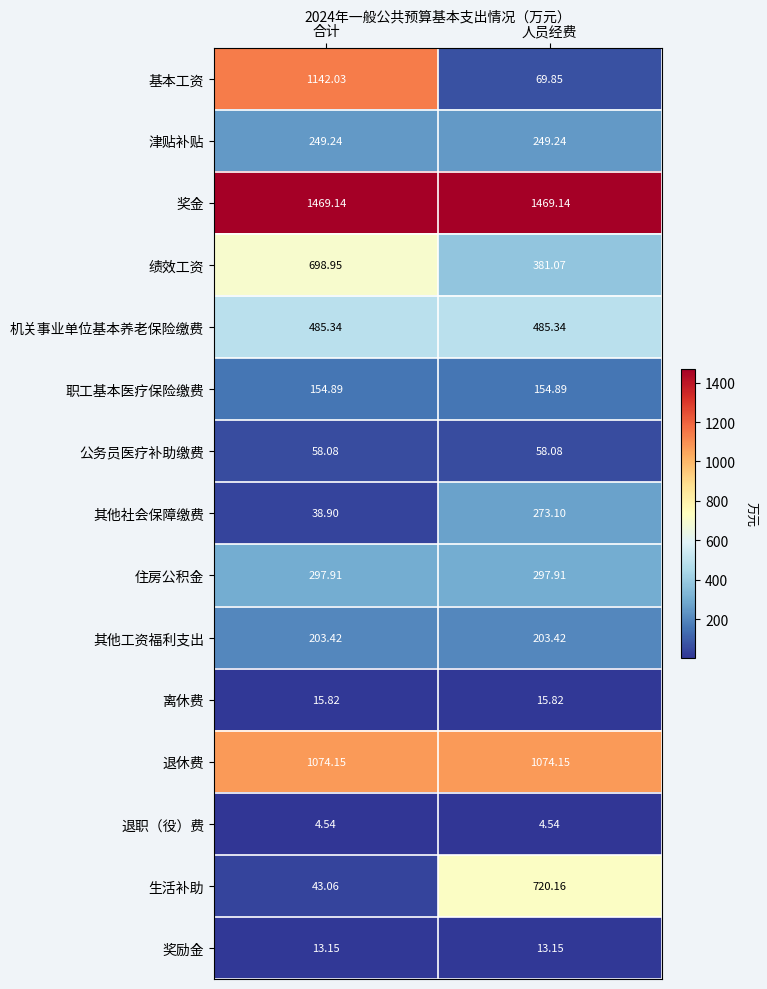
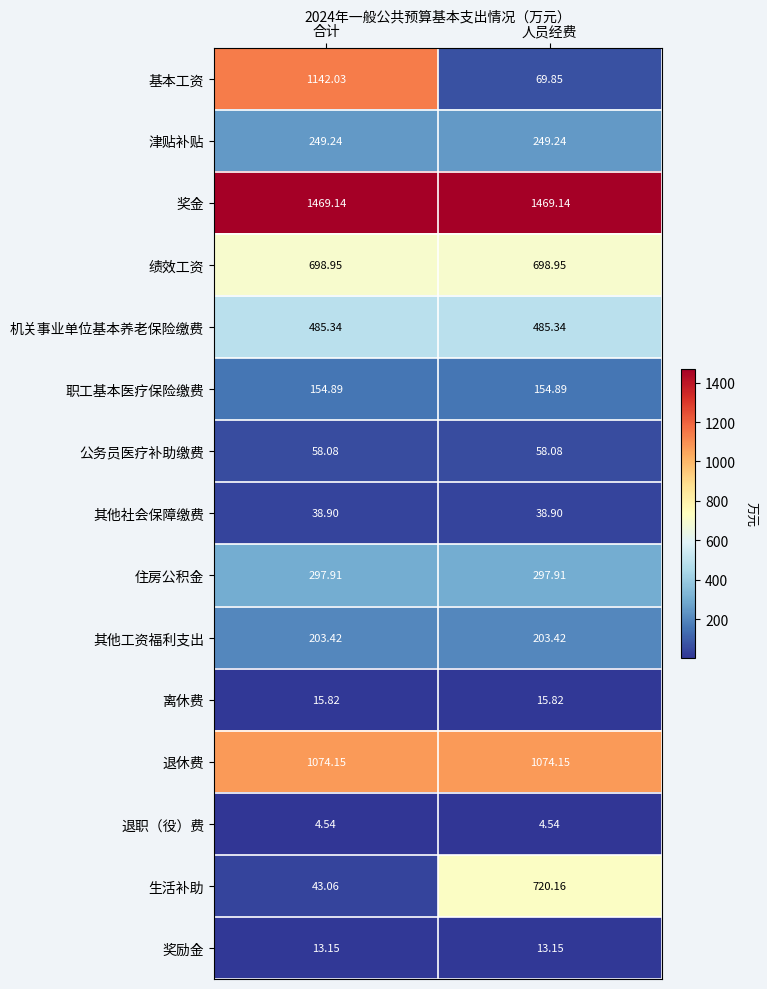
  {
    "基本工资": {
      "合计": 1142.03,
      "人员经费": 69.85
    },
    "津贴补贴": {
      "合计": 249.24,
      "人员经费": 249.24
    },
    "奖金": {
      "合计": 1469.14,
      "人员经费": 1469.14
    },
    "绩效工资": {
      "合计": 698.95,
-     "人员经费": 381.07
+     "人员经费": 698.95
    },
    "机关事业单位基本养老保险缴费": {
      "合计": 485.34,
      "人员经费": 485.34
    },
    "职工基本医疗保险缴费": {
      "合计": 154.89,
      "人员经费": 154.89
    },
    "公务员医疗补助缴费": {
      "合计": 58.08,
      "人员经费": 58.08
    },
    "其他社会保障缴费": {
      "合计": 38.90,
-     "人员经费": 273.10
+     "人员经费": 38.90
    },
    "住房公积金": {
      "合计": 297.91,
      "人员经费": 297.91
    },
    "其他工资福利支出": {
      "合计": 203.42,
      "人员经费": 203.42
    },
    "离休费": {
      "合计": 15.82,
      "人员经费": 15.82
    },
    "退休费": {
      "合计": 1074.15,
      "人员经费": 1074.15
    },
    "退职（役）费": {
      "合计": 4.54,
      "人员经费": 4.54
    },
    "生活补助": {
      "合计": 43.06,
      "人员经费": 720.16
    },
    "奖励金": {
      "合计": 13.15,
      "人员经费": 13.15
    }
  }
